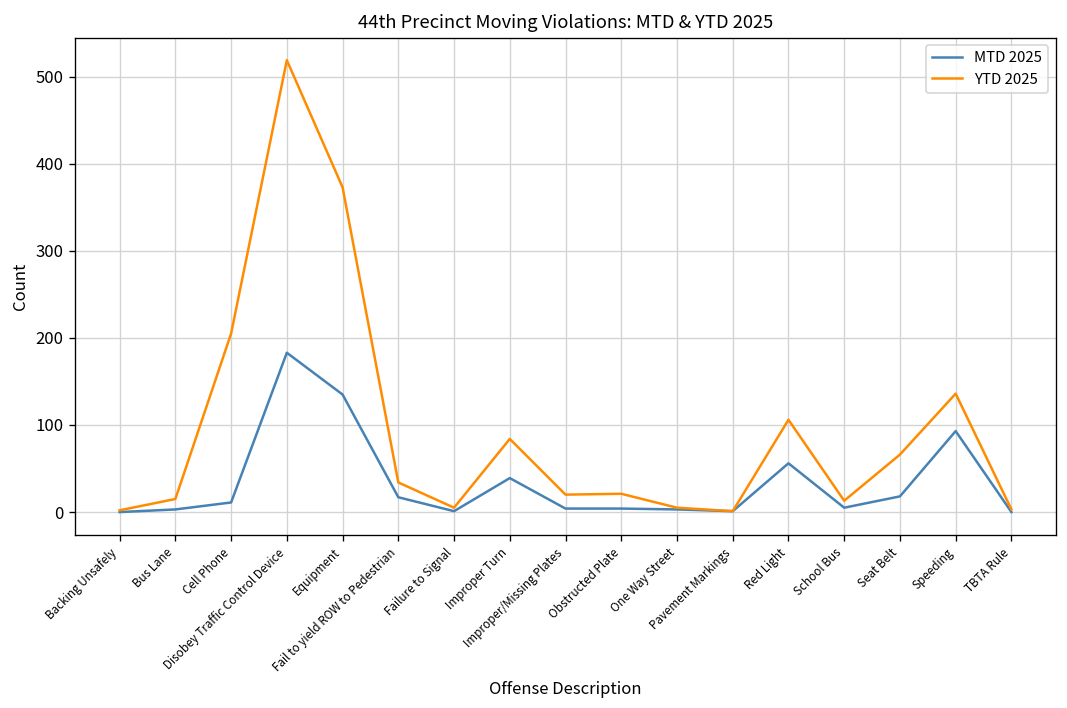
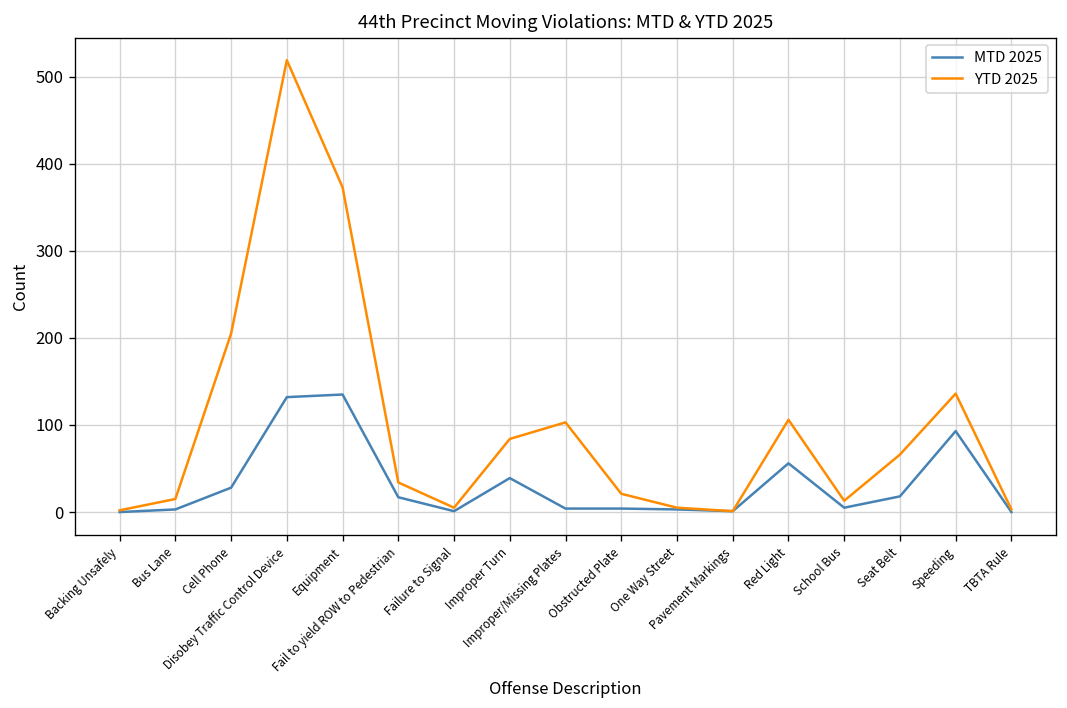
  {
    "MTD 2025": {
      "Bus Lane": 0,
-     "Cell Phone": 10,
-     "Disobey Traffic Control Device": 180,
+     "Cell Phone": 30,
+     "Disobey Traffic Control Device": 130,
      "Equipment": 140,
      "Fail to yield ROW to Pedestrian": 20,
      "Failure to Signal": 0,
      "Improper Turn": 40,
      "Improper/Missing Plates": 0,
      "Obstructed Plate": 0,
      "Red Light": 60,
      "School Bus": 10,
      "Seat Belt": 20,
      "Speeding": 90
    },
    "YTD 2025": {
      "Bus Lane": 20,
      "Cell Phone": 210,
      "Disobey Traffic Control Device": 520,
      "Equipment": 370,
      "Fail to yield ROW to Pedestrian": 30,
      "Failure to Signal": 10,
      "Improper Turn": 80,
-     "Improper/Missing Plates": 20,
+     "Improper/Missing Plates": 100,
      "Obstructed Plate": 20,
      "Red Light": 110,
      "School Bus": 10,
      "Seat Belt": 70,
      "Speeding": 140
    }
  }
